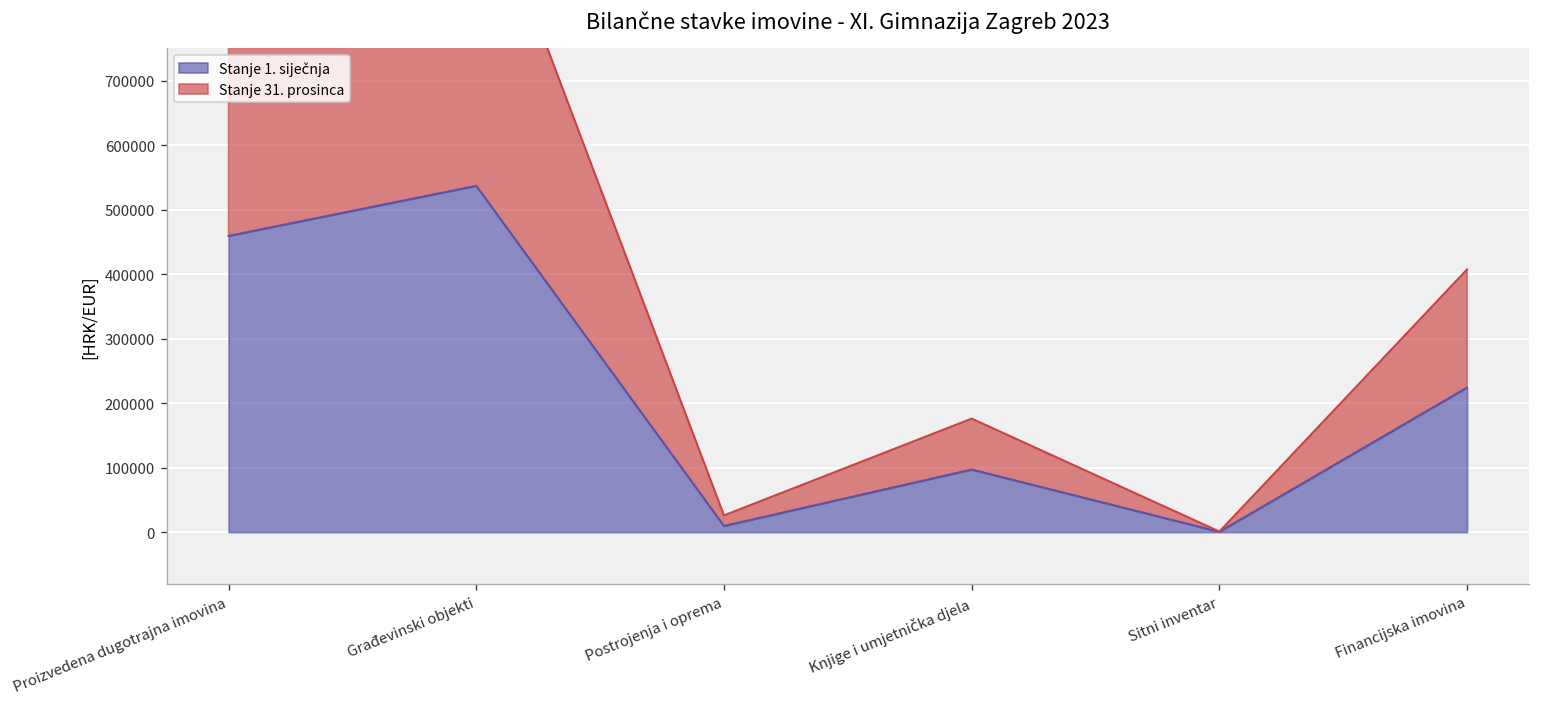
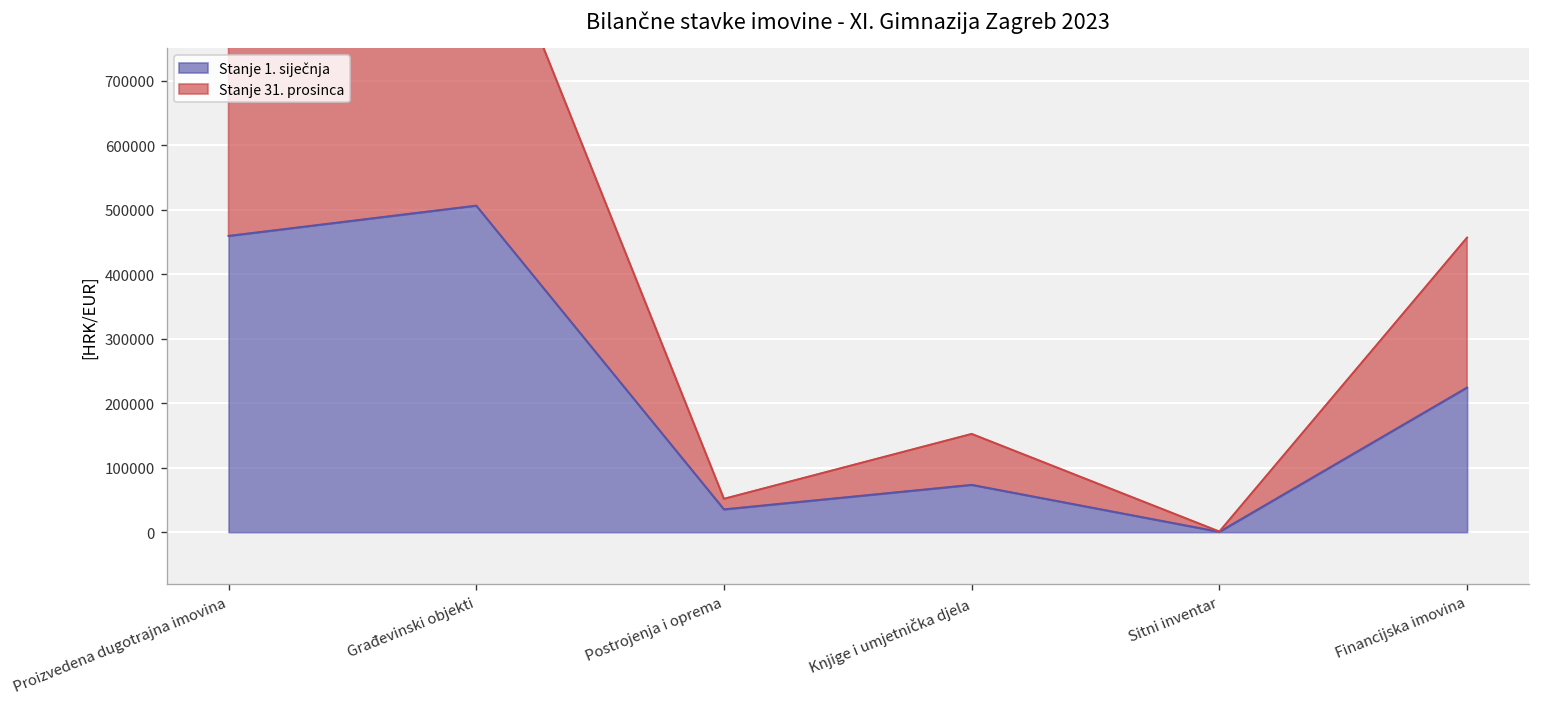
  {
    "Stanje 1. siječnja": {
      "Proizvedena dugotrajna imovina": 460000,
-     "Građevinski objekti": 540000,
-     "Postrojenja i oprema": 10000,
-     "Knjige i umjetnička djela": 100000,
+     "Građevinski objekti": 510000,
+     "Postrojenja i oprema": 40000,
+     "Knjige i umjetnička djela": 70000,
      "Financijska imovina": 220000
    },
    "Stanje 31. prosinca": {
      "Postrojenja i oprema": 20000,
      "Knjige i umjetnička djela": 80000,
-     "Financijska imovina": 180000
+     "Financijska imovina": 230000
    }
  }
